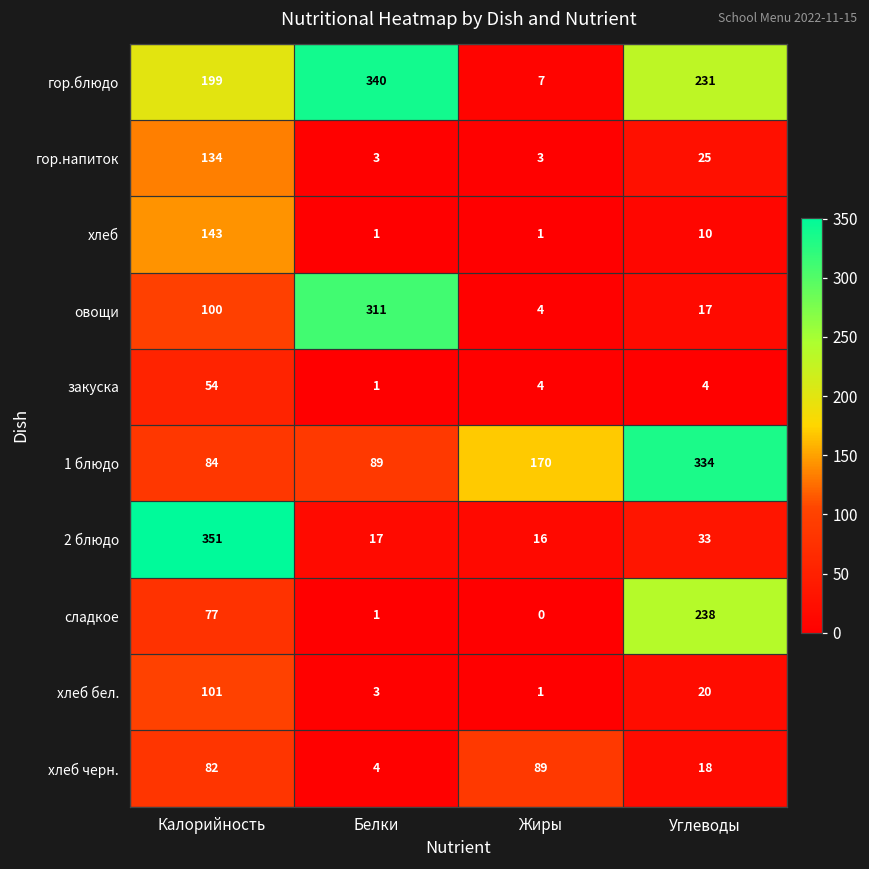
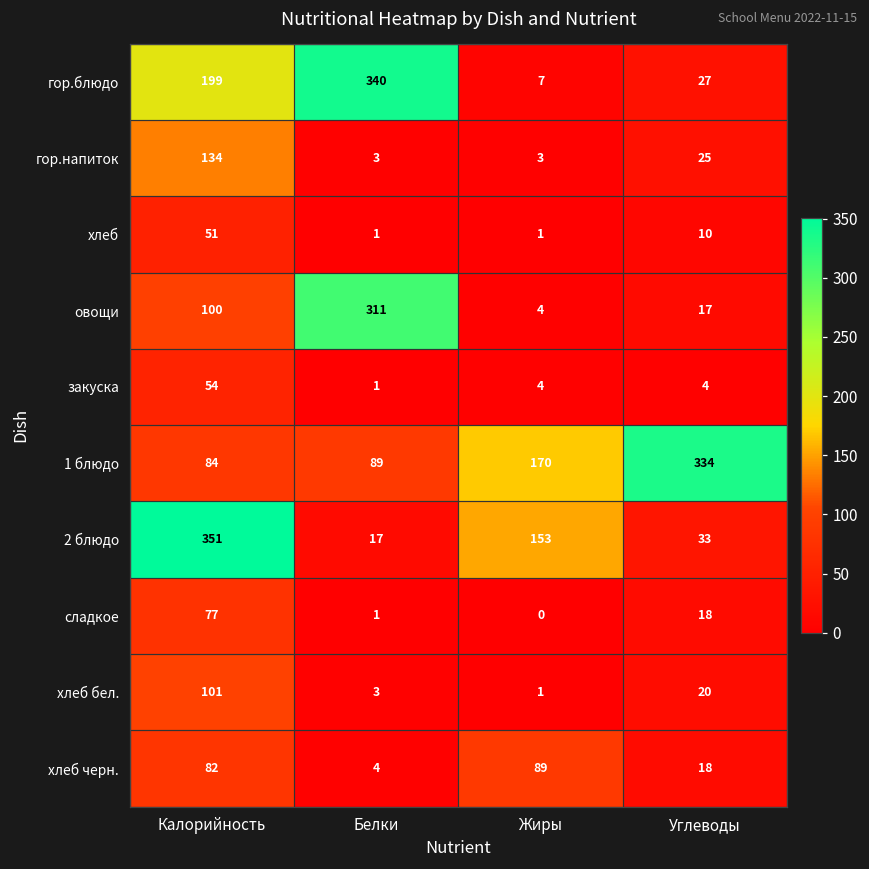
  {
    "гор.блюдо": {
      "Калорийность": 199,
      "Белки": 340,
      "Жиры": 7,
-     "Углеводы": 231
+     "Углеводы": 27
    },
    "гор.напиток": {
      "Калорийность": 134,
      "Белки": 3,
      "Жиры": 3,
      "Углеводы": 25
    },
    "хлеб": {
-     "Калорийность": 143,
+     "Калорийность": 51,
      "Белки": 1,
      "Жиры": 1,
      "Углеводы": 10
    },
    "овощи": {
      "Калорийность": 100,
      "Белки": 311,
      "Жиры": 4,
      "Углеводы": 17
    },
    "закуска": {
      "Калорийность": 54,
      "Белки": 1,
      "Жиры": 4,
      "Углеводы": 4
    },
    "1 блюдо": {
      "Калорийность": 84,
      "Белки": 89,
      "Жиры": 170,
      "Углеводы": 334
    },
    "2 блюдо": {
      "Калорийность": 351,
      "Белки": 17,
-     "Жиры": 16,
+     "Жиры": 153,
      "Углеводы": 33
    },
    "сладкое": {
      "Калорийность": 77,
      "Белки": 1,
      "Жиры": 0,
-     "Углеводы": 238
+     "Углеводы": 18
    },
    "хлеб бел.": {
      "Калорийность": 101,
      "Белки": 3,
      "Жиры": 1,
      "Углеводы": 20
    },
    "хлеб черн.": {
      "Калорийность": 82,
      "Белки": 4,
      "Жиры": 89,
      "Углеводы": 18
    }
  }
